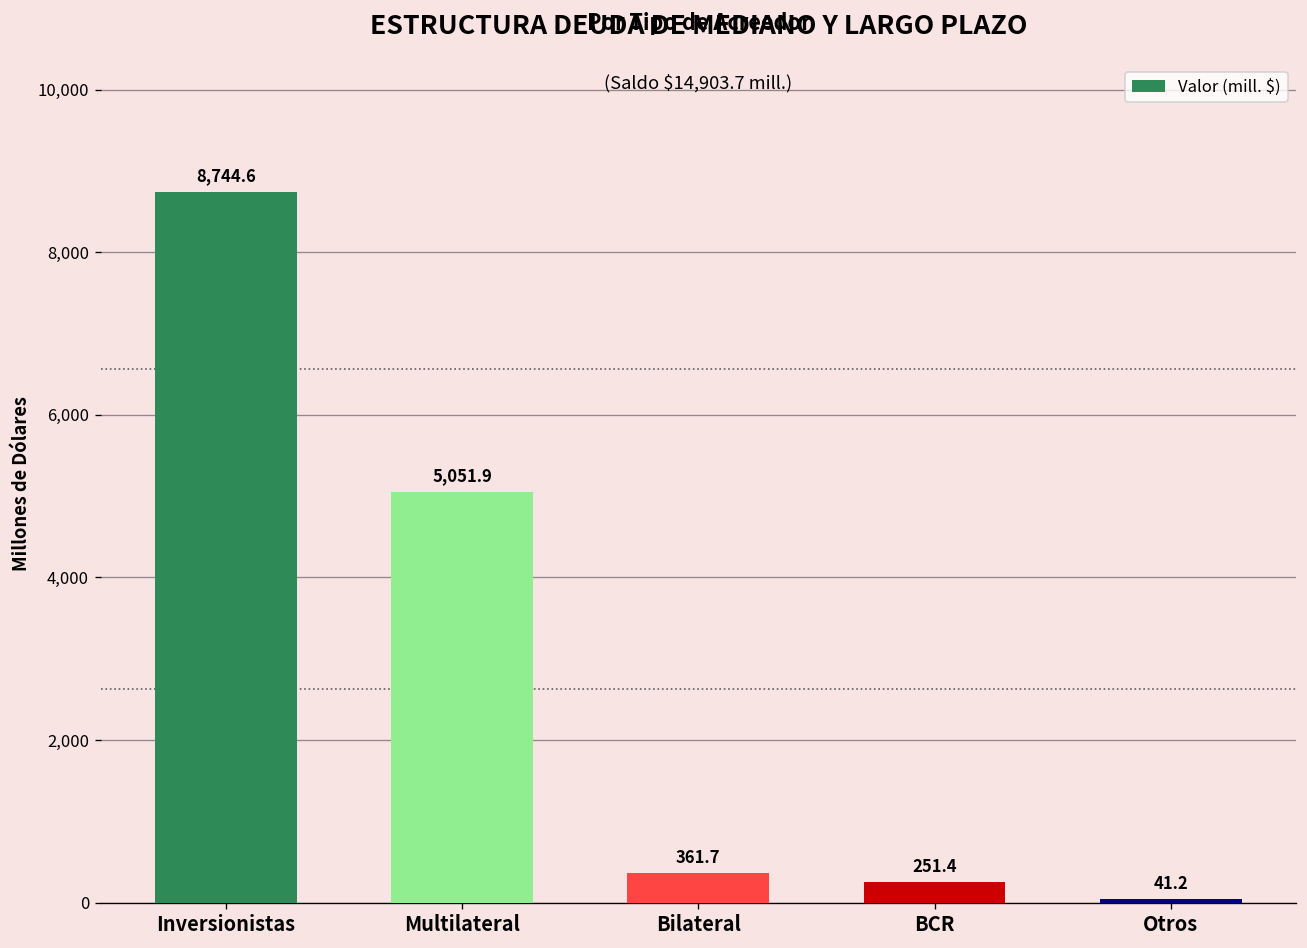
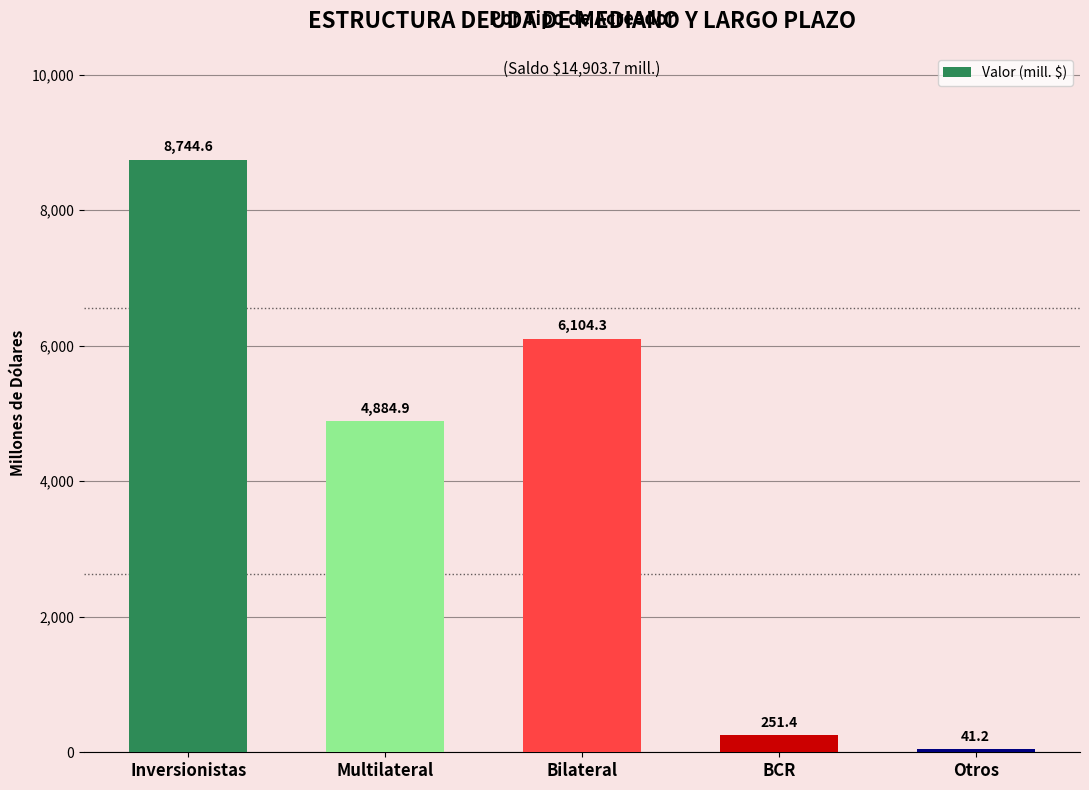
  {
    "Inversionistas": "8,744.6",
-   "Multilateral": "5,051.9",
-   "Bilateral": "361.7",
+   "Multilateral": "4,884.9",
+   "Bilateral": "6,104.3",
    "BCR": "251.4",
    "Otros": "41.2"
  }
